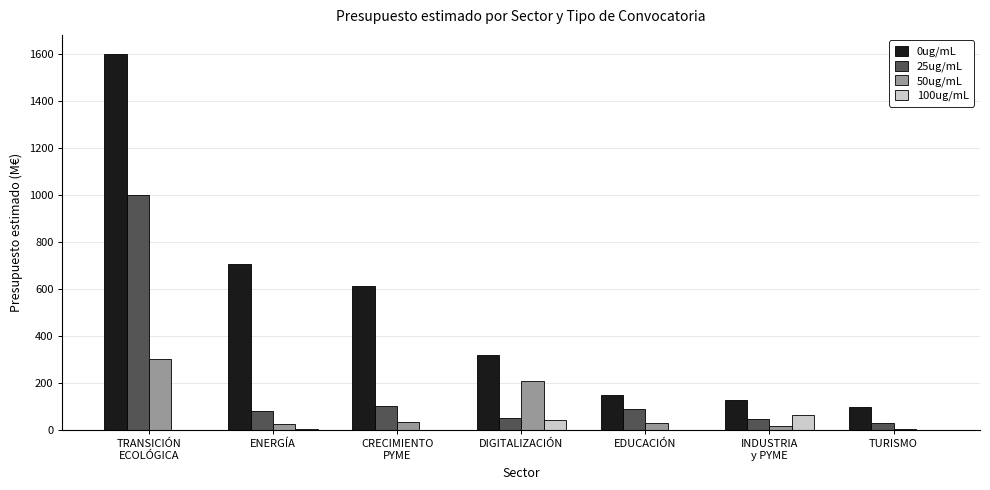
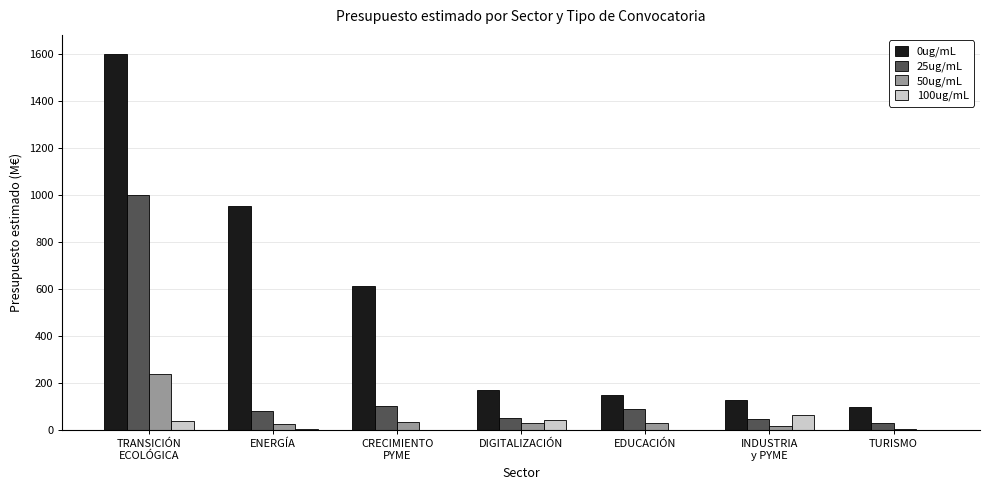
  {
    "0ug/mL": {
      "TRANSICIÓN ECOLÓGICA": 1600,
-     "ENERGÍA": 710,
+     "ENERGÍA": 950,
      "CRECIMIENTO PYME": 610,
-     "DIGITALIZACIÓN": 320,
+     "DIGITALIZACIÓN": 170,
      "EDUCACIÓN": 150,
      "INDUSTRIA y PYME": 130,
      "TURISMO": 100
    },
    "25ug/mL": {
      "TRANSICIÓN ECOLÓGICA": 1000,
      "ENERGÍA": 80,
      "CRECIMIENTO PYME": 100,
      "DIGITALIZACIÓN": 50,
      "EDUCACIÓN": 90,
      "INDUSTRIA y PYME": 50,
      "TURISMO": 30
    },
    "50ug/mL": {
-     "TRANSICIÓN ECOLÓGICA": 300,
+     "TRANSICIÓN ECOLÓGICA": 240,
      "ENERGÍA": 30,
      "CRECIMIENTO PYME": 30,
-     "DIGITALIZACIÓN": 210,
+     "DIGITALIZACIÓN": 30,
      "EDUCACIÓN": 30,
      "INDUSTRIA y PYME": 20
    },
    "100ug/mL": {
-     "TRANSICIÓN ECOLÓGICA": 0,
+     "TRANSICIÓN ECOLÓGICA": 40,
      "DIGITALIZACIÓN": 40,
      "INDUSTRIA y PYME": 60
    }
  }
